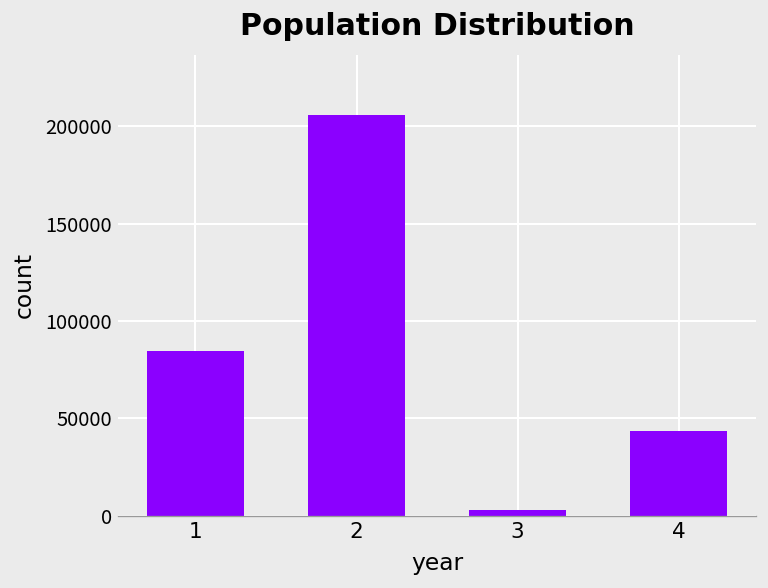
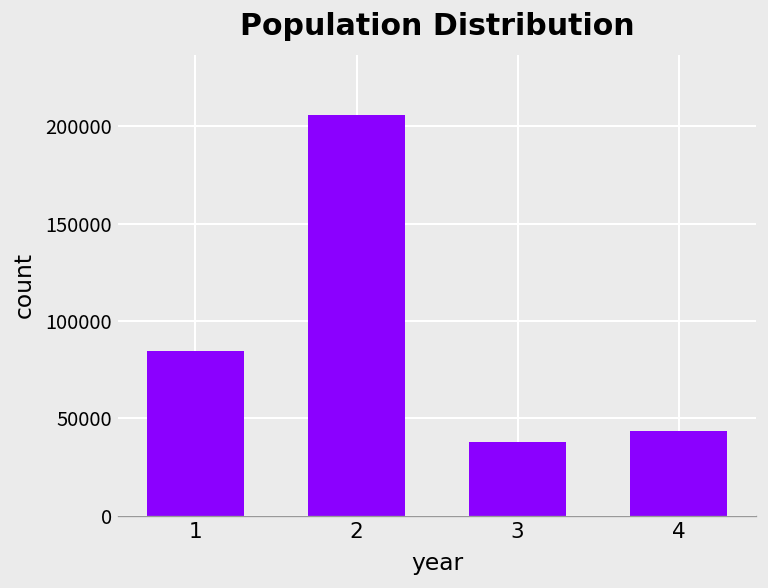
  {
    "1": 84000,
    "2": 206000,
-   "3": 3000,
+   "3": 38000,
    "4": 43000
  }
